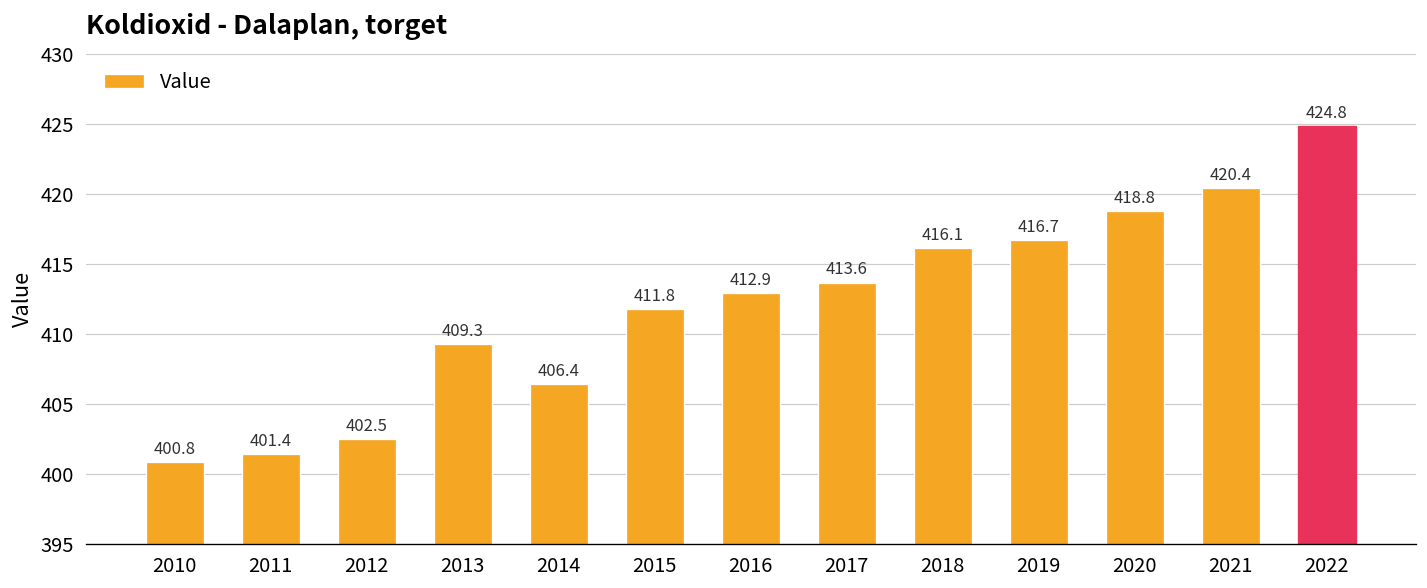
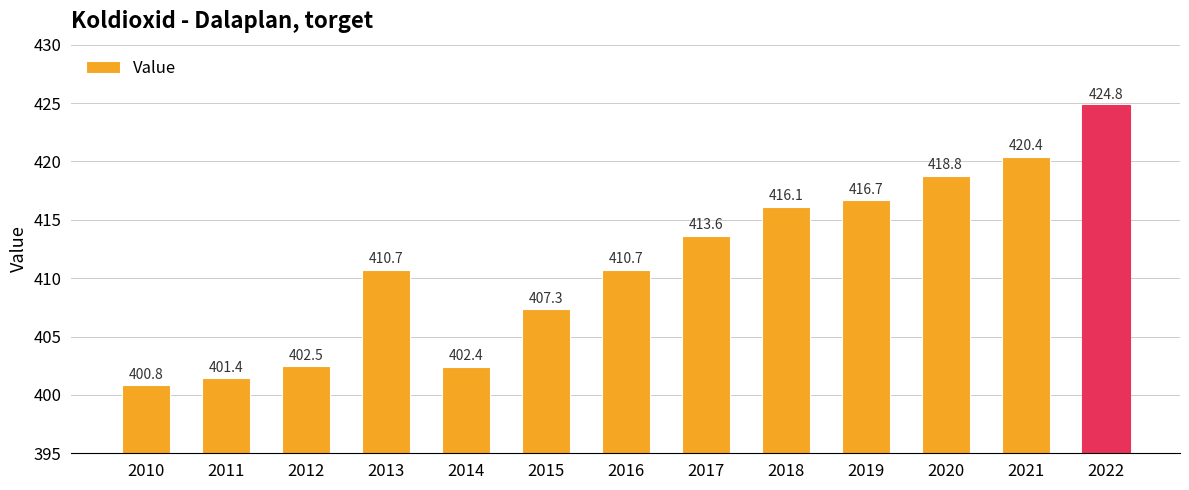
  {
    "2010": 400.8,
    "2011": 401.4,
    "2012": 402.5,
-   "2013": 409.3,
-   "2014": 406.4,
-   "2015": 411.8,
-   "2016": 412.9,
+   "2013": 410.7,
+   "2014": 402.4,
+   "2015": 407.3,
+   "2016": 410.7,
    "2017": 413.6,
    "2018": 416.1,
    "2019": 416.7,
    "2020": 418.8,
    "2021": 420.4,
    "2022": 424.8
  }
